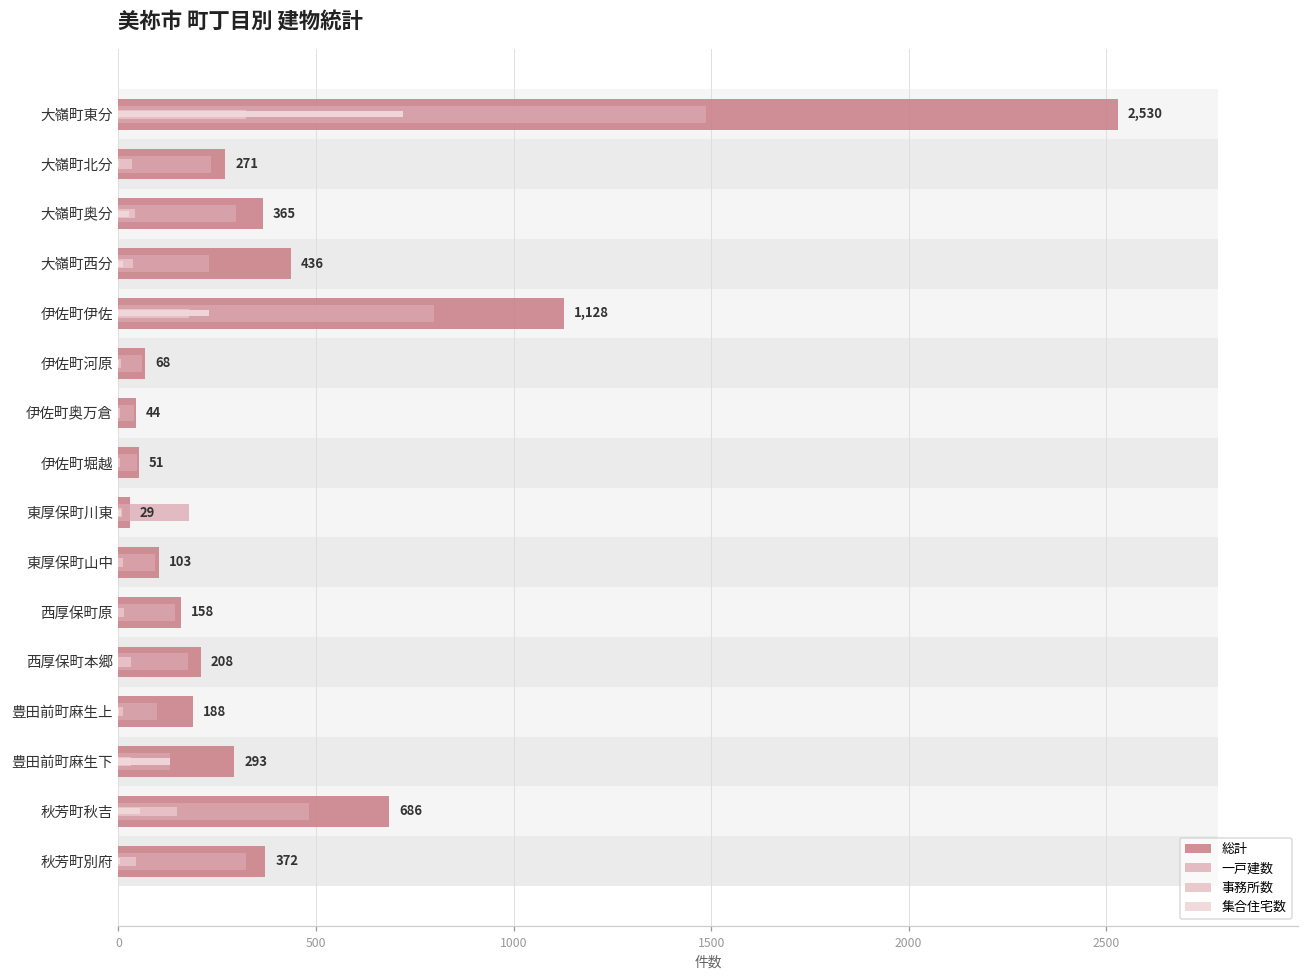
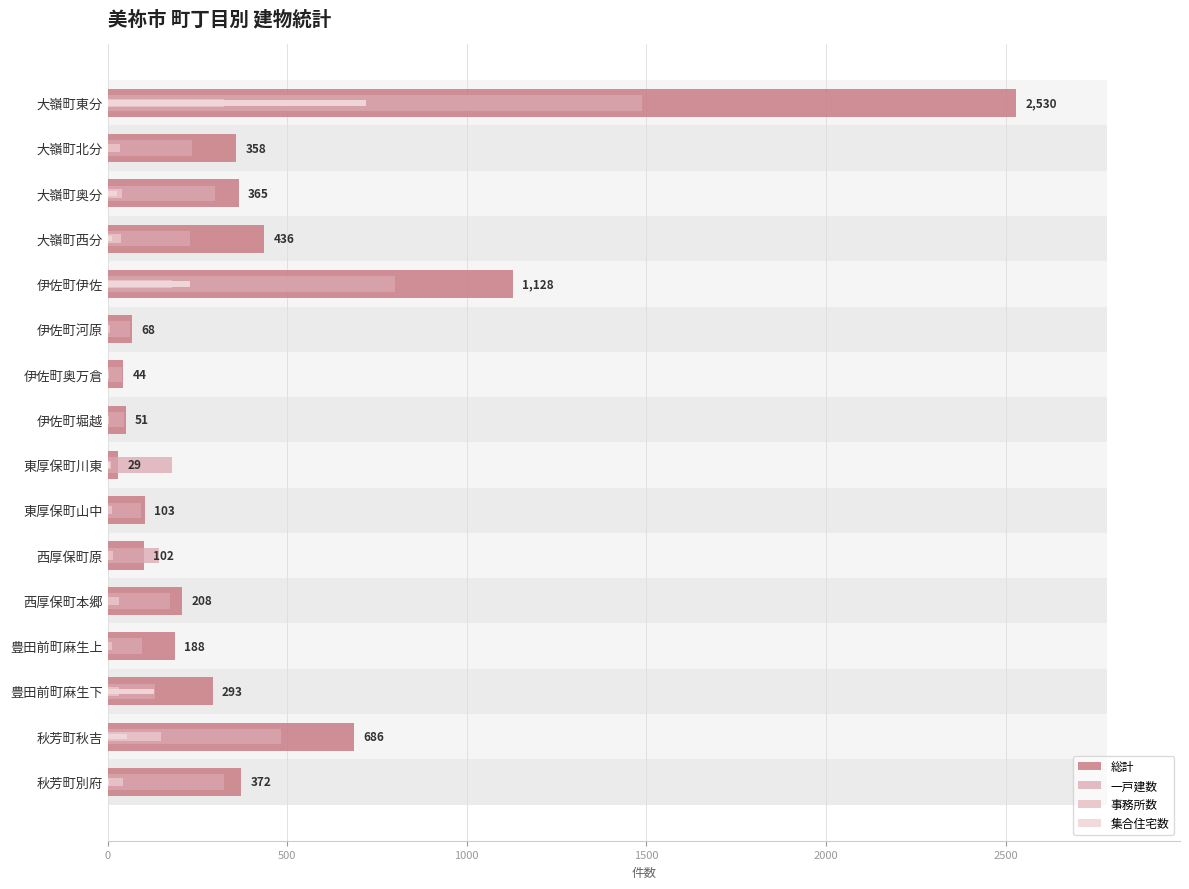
  {
    "総計": {
-     "大嶺町北分": 271,
-     "西厚保町原": 158
+     "大嶺町北分": 358,
+     "西厚保町原": 102
    }
  }
